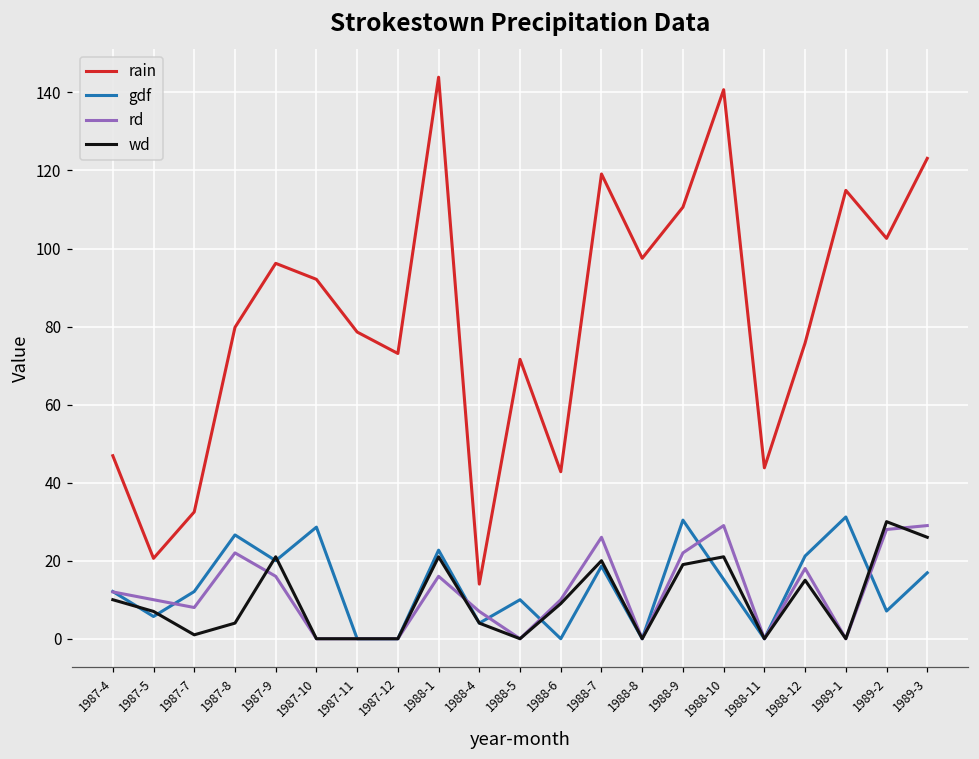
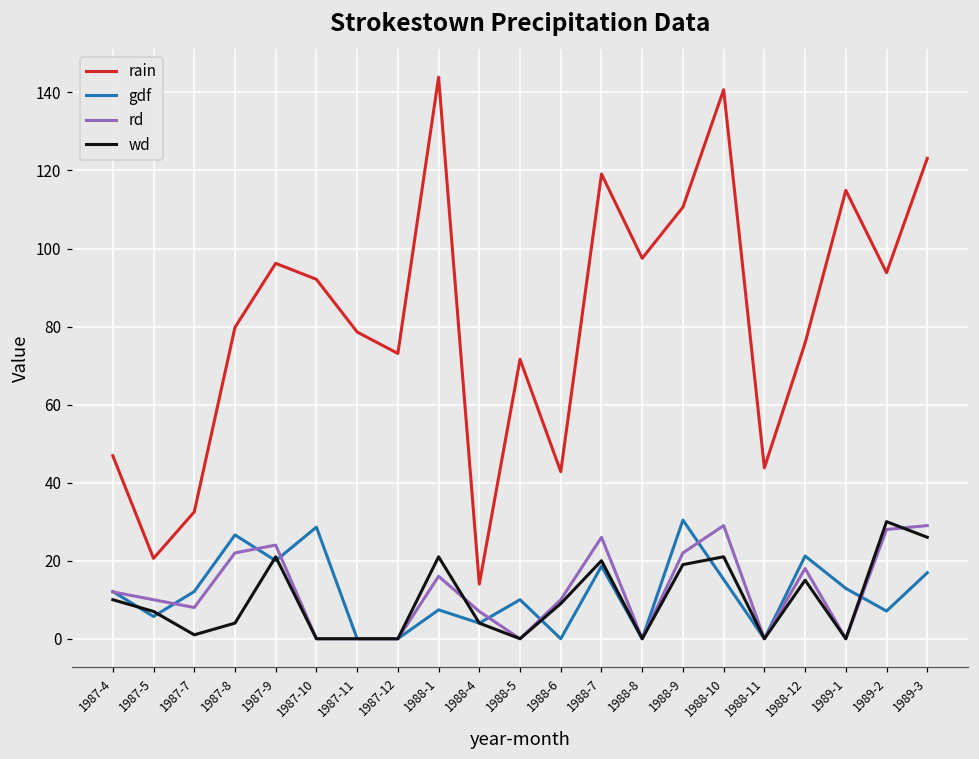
  {
    "rain": {
      "1987-4": 47,
      "1987-5": 21,
      "1987-7": 33,
      "1987-8": 80,
      "1987-9": 96,
      "1987-10": 92,
      "1987-11": 79,
      "1987-12": 73,
      "1988-1": 144,
      "1988-4": 14,
      "1988-5": 72,
      "1988-6": 43,
      "1988-7": 119,
      "1988-8": 98,
      "1988-9": 111,
      "1988-10": 141,
      "1988-11": 44,
      "1988-12": 76,
      "1989-1": 115,
-     "1989-2": 103,
+     "1989-2": 94,
      "1989-3": 123
    },
    "gdf": {
      "1987-5": 6,
      "1987-7": 12,
      "1987-8": 27,
      "1987-9": 20,
      "1987-10": 29,
-     "1988-1": 23,
+     "1988-1": 7,
      "1988-5": 10,
      "1988-6": 0,
      "1988-7": 19,
      "1988-9": 30,
      "1988-10": 15,
      "1988-12": 21,
-     "1989-1": 31,
+     "1989-1": 13,
      "1989-2": 7,
      "1989-3": 17
    },
    "rd": {
      "1987-5": 10,
      "1987-7": 8,
      "1987-8": 22,
-     "1987-9": 16,
+     "1987-9": 24,
      "1988-1": 16,
      "1988-4": 7,
      "1988-6": 10,
      "1988-7": 26,
      "1988-9": 22,
      "1988-10": 29,
      "1988-12": 18,
      "1989-2": 28,
      "1989-3": 29
    },
    "wd": {
      "1987-4": 10,
      "1987-5": 7,
      "1987-7": 1,
      "1987-8": 4,
      "1987-9": 21,
      "1988-1": 21,
      "1988-6": 9,
      "1988-7": 20,
      "1988-9": 19,
      "1988-10": 21,
      "1988-12": 15,
      "1989-2": 30,
      "1989-3": 26
    }
  }
